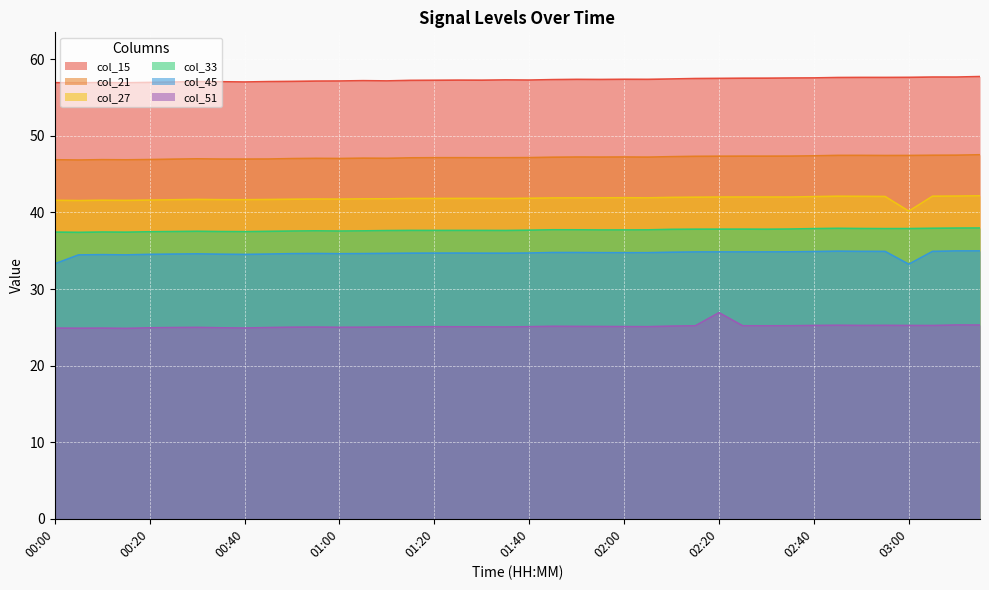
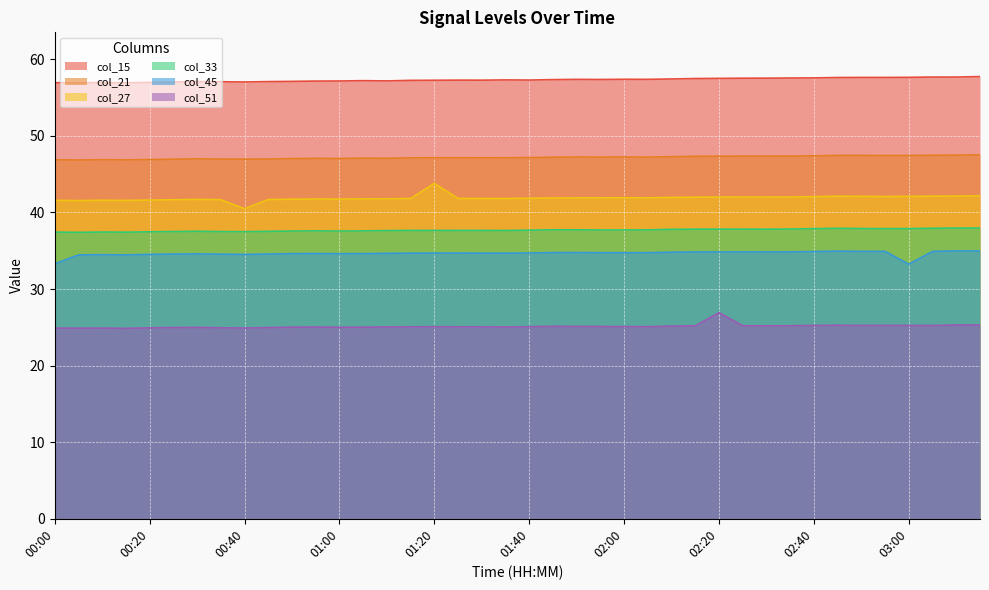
  {
    "col_27": {
      "00:00": 42,
      "00:20": 42,
-     "00:40": 42,
+     "00:40": 40,
      "01:00": 42,
-     "01:20": 42,
+     "01:20": 44,
      "01:40": 42,
      "02:00": 42,
      "02:20": 42,
      "02:40": 42,
-     "03:00": 40
+     "03:00": 42
    },
    "col_33": {
      "00:00": 37,
      "00:20": 37,
      "00:40": 37,
      "01:00": 38,
      "01:20": 38,
      "01:40": 38,
      "02:00": 38,
      "02:20": 38,
      "02:40": 38,
      "03:00": 38
    },
    "col_45": {
      "00:00": 33,
      "00:20": 35,
      "00:40": 35,
      "01:00": 35,
      "01:20": 35,
      "01:40": 35,
      "02:00": 35,
      "02:20": 35,
      "02:40": 35,
      "03:00": 33
    },
    "col_51": {
      "00:00": 25,
      "00:20": 25,
      "00:40": 25,
      "01:00": 25,
      "01:20": 25,
      "01:40": 25,
      "02:00": 25,
      "02:20": 27,
      "02:40": 25,
      "03:00": 25
    }
  }
